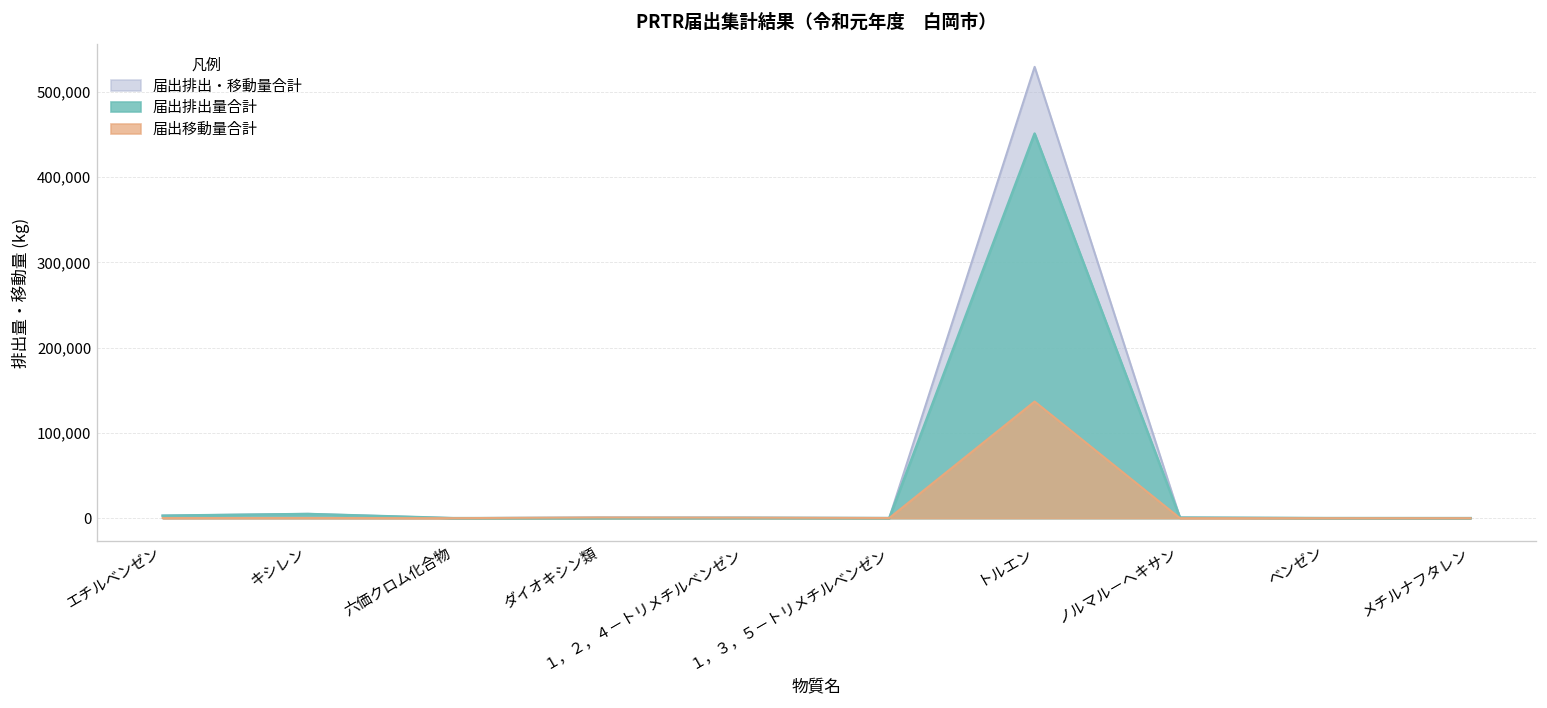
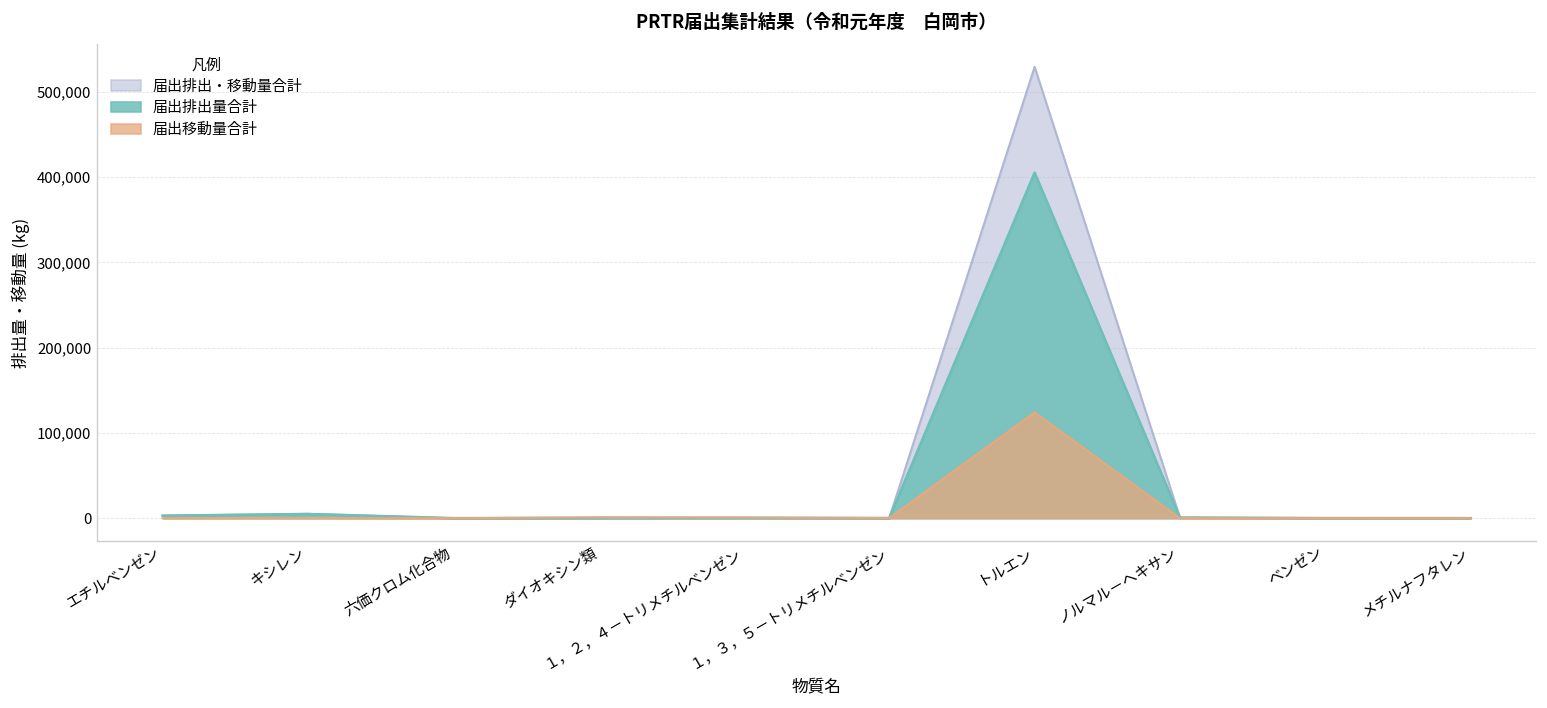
  {
    "届出排出・移動量合計": {
      "トルエン": "530,000"
    },
    "届出排出量合計": {
-     "トルエン": "450,000"
+     "トルエン": "410,000"
    },
    "届出移動量合計": {
      "キシレン": "0",
-     "トルエン": "140,000"
+     "トルエン": "120,000"
    }
  }
